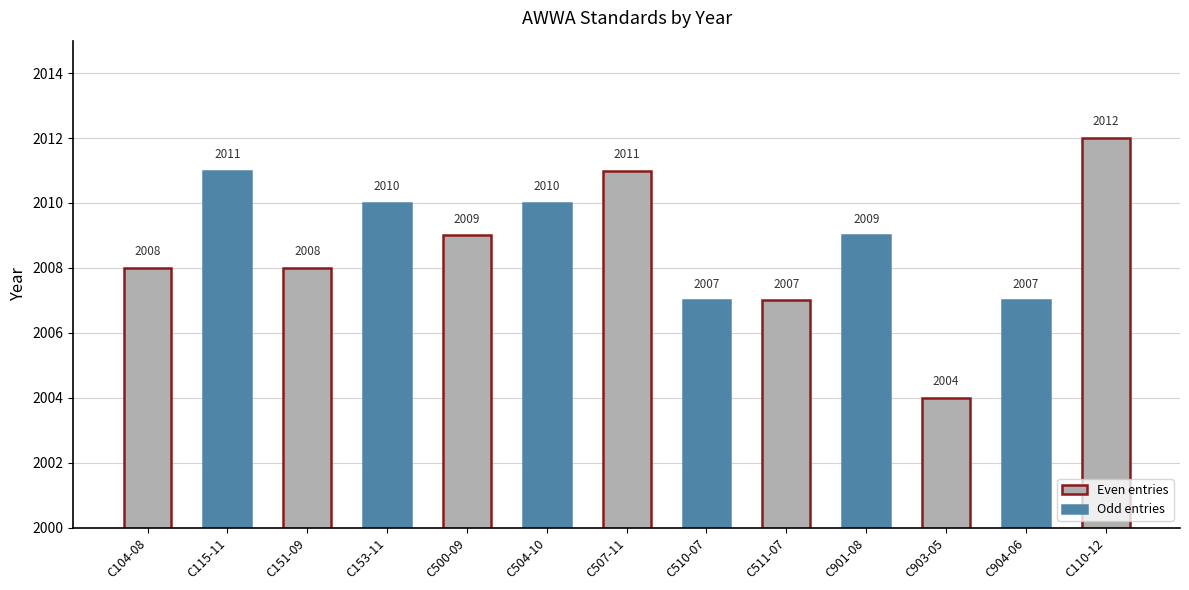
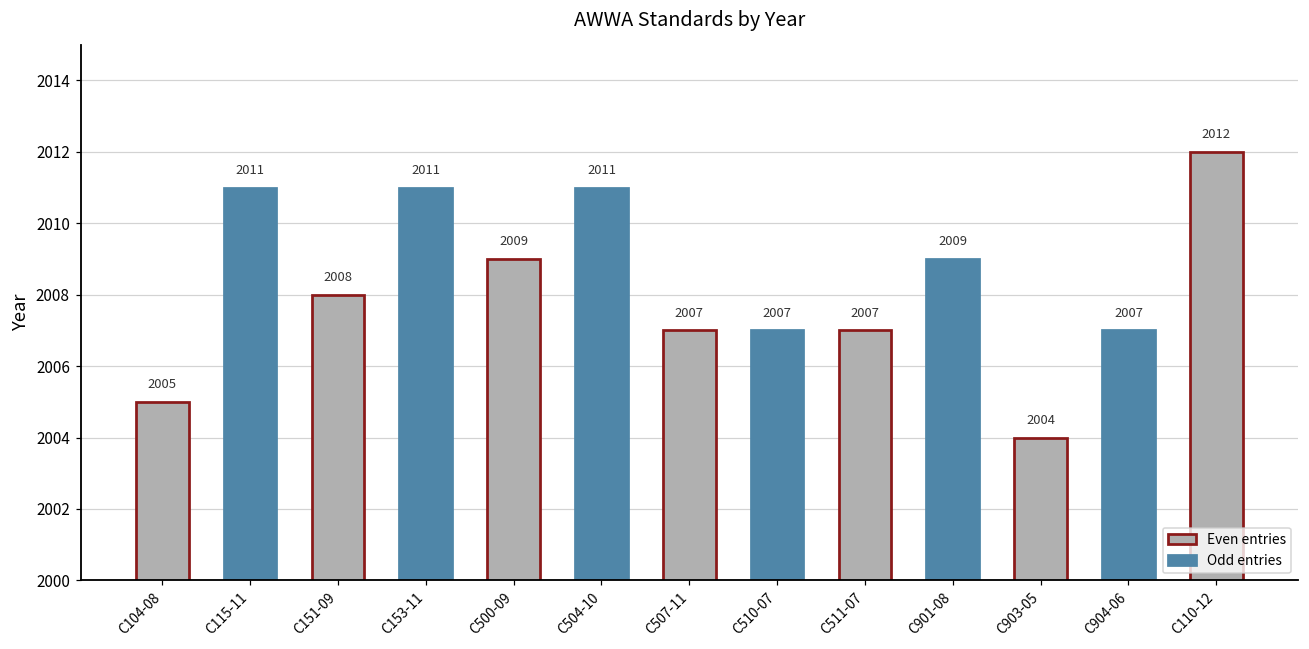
  {
-   "C104-08": 2008,
+   "C104-08": 2005,
    "C115-11": 2011,
    "C151-09": 2008,
-   "C153-11": 2010,
+   "C153-11": 2011,
    "C500-09": 2009,
-   "C504-10": 2010,
-   "C507-11": 2011,
+   "C504-10": 2011,
+   "C507-11": 2007,
    "C510-07": 2007,
    "C511-07": 2007,
    "C901-08": 2009,
    "C903-05": 2004,
    "C904-06": 2007,
    "C110-12": 2012
  }
